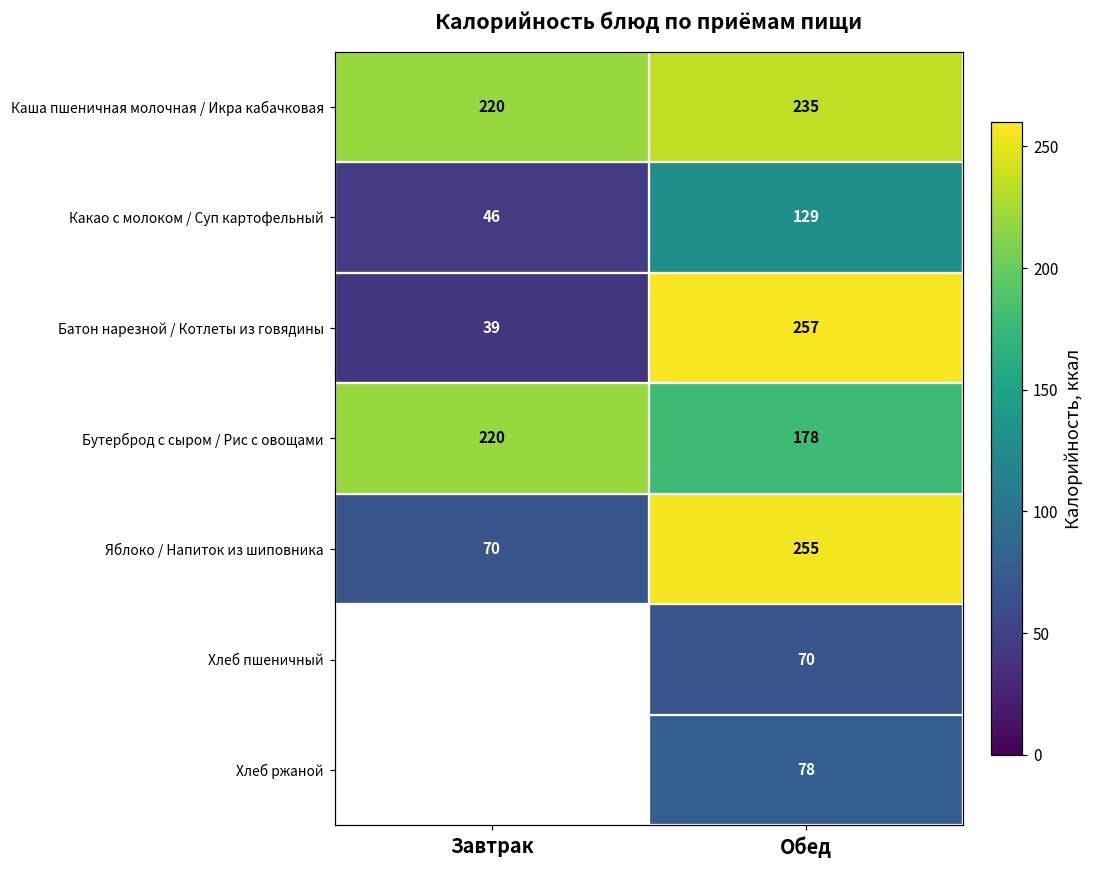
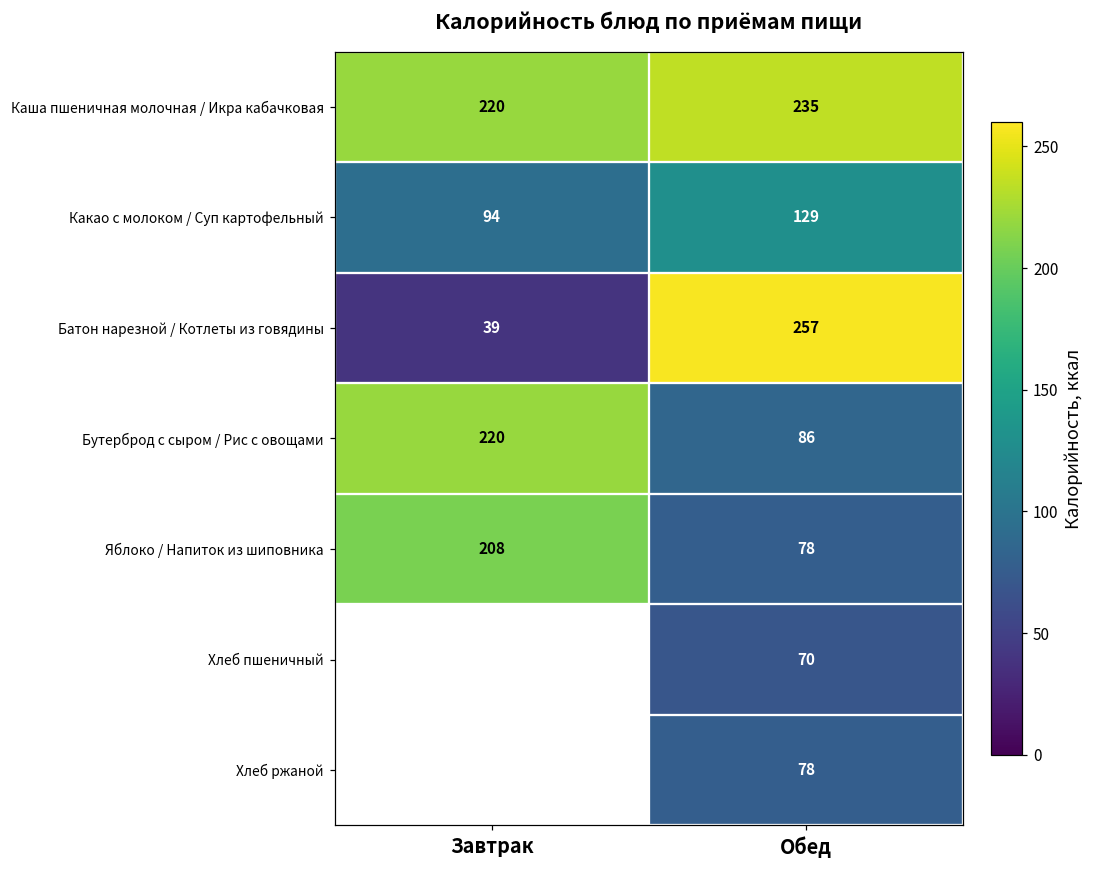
  {
    "Каша пшеничная молочная / Икра кабачковая": {
      "Завтрак": 220,
      "Обед": 235
    },
    "Какао с молоком / Суп картофельный": {
-     "Завтрак": 46,
+     "Завтрак": 94,
      "Обед": 129
    },
    "Батон нарезной / Котлеты из говядины": {
      "Завтрак": 39,
      "Обед": 257
    },
    "Бутерброд с сыром / Рис с овощами": {
      "Завтрак": 220,
-     "Обед": 178
+     "Обед": 86
    },
    "Яблоко / Напиток из шиповника": {
-     "Завтрак": 70,
-     "Обед": 255
+     "Завтрак": 208,
+     "Обед": 78
    },
    "Хлеб пшеничный": {
      "Обед": 70
    },
    "Хлеб ржаной": {
      "Обед": 78
    }
  }
